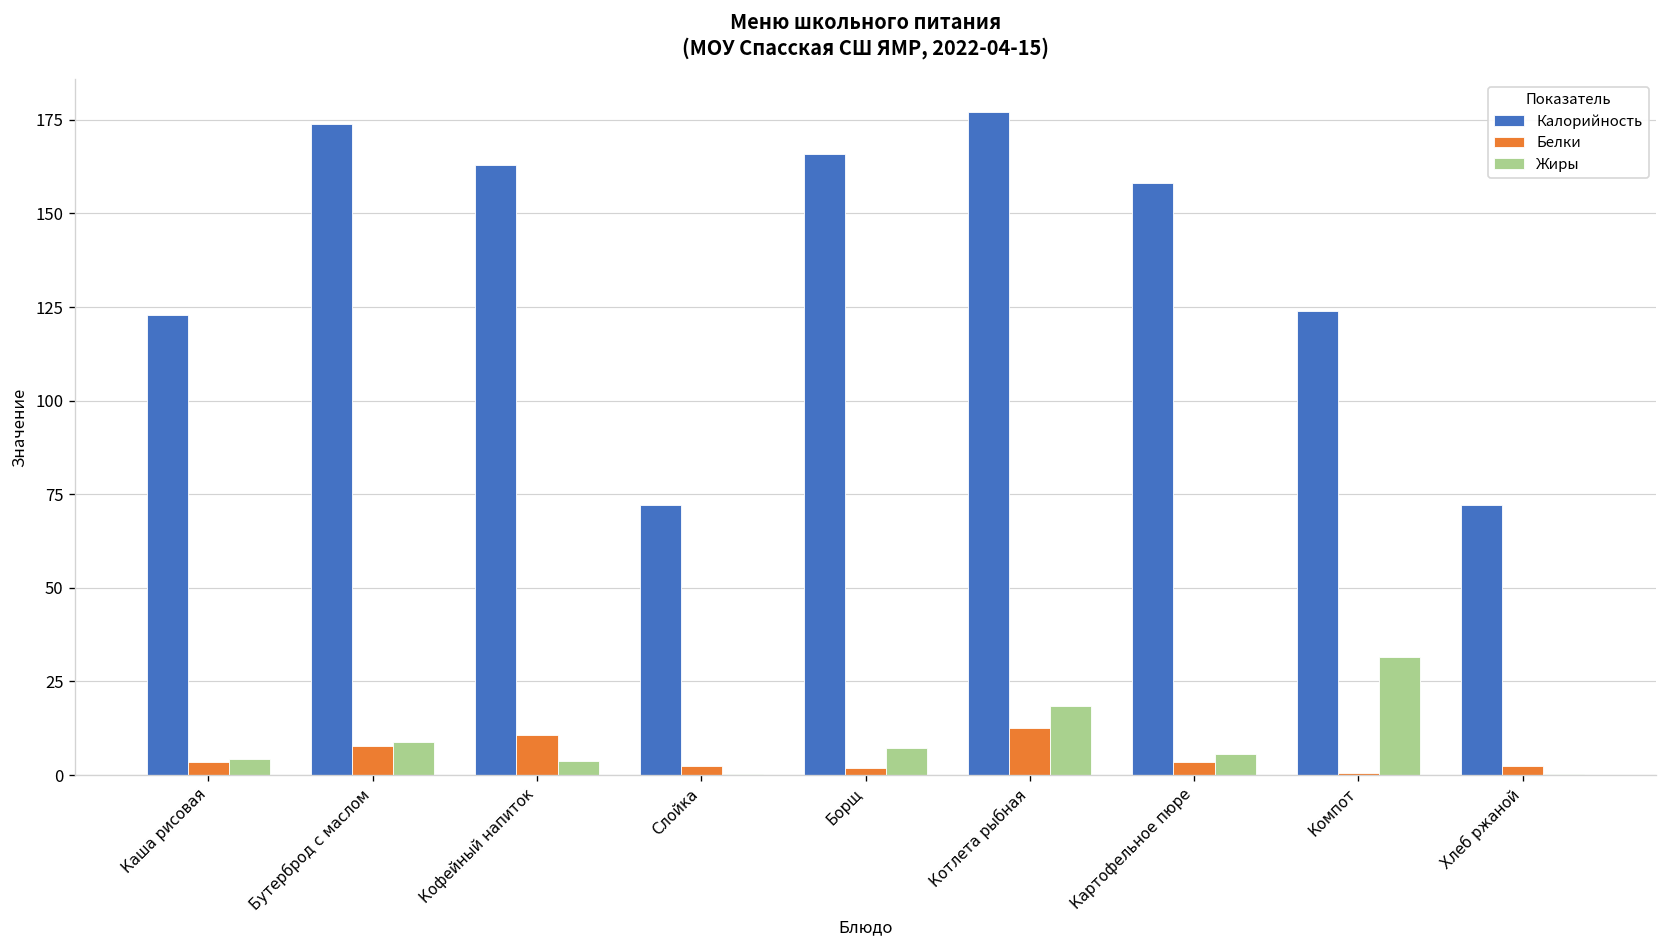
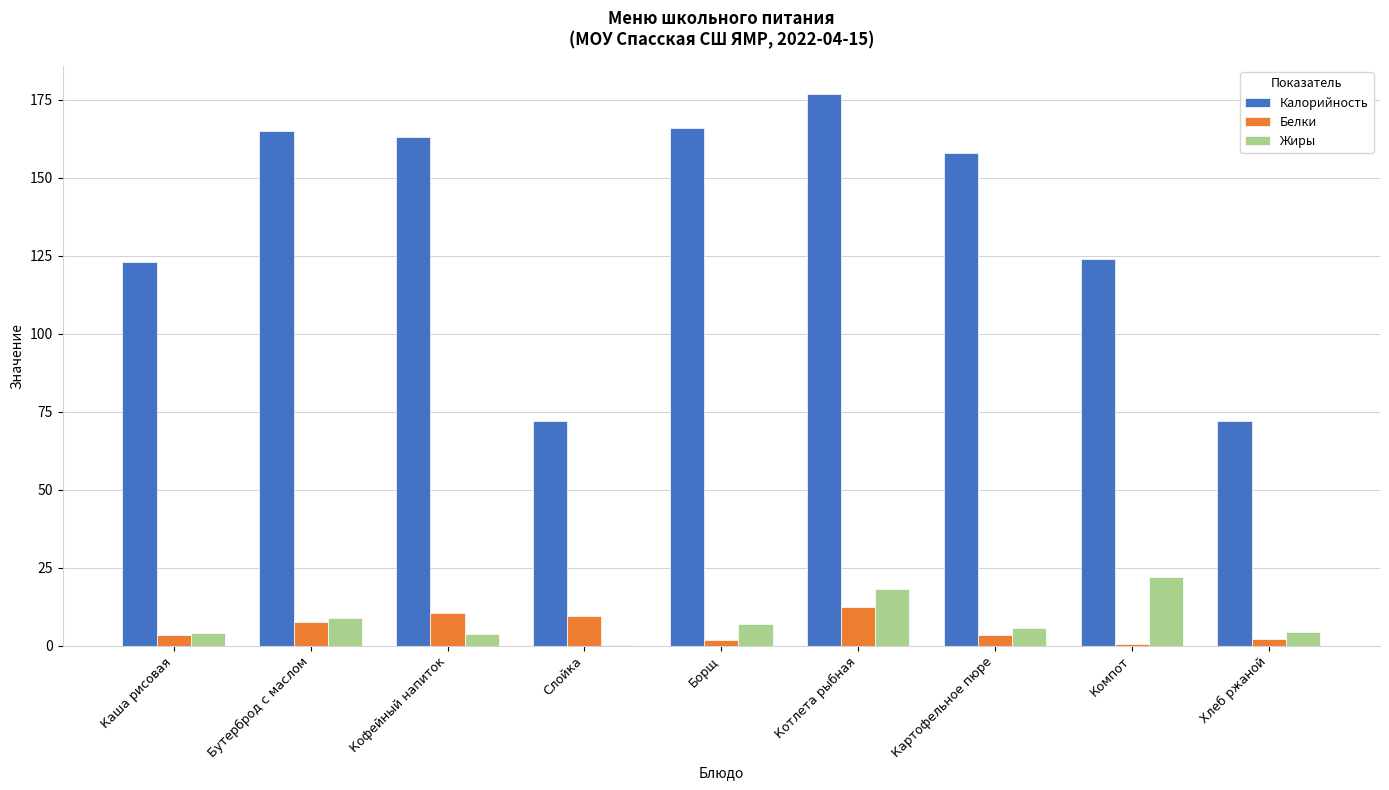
  {
    "Калорийность": {
      "Каша рисовая": 123,
-     "Бутерброд с маслом": 174,
+     "Бутерброд с маслом": 165,
      "Кофейный напиток": 163,
      "Слойка": 72,
      "Борщ": 166,
      "Котлета рыбная": 177,
      "Картофельное пюре": 158,
      "Компот": 124,
      "Хлеб ржаной": 72
    },
    "Белки": {
      "Каша рисовая": 3,
      "Бутерброд с маслом": 8,
      "Кофейный напиток": 11,
-     "Слойка": 2,
+     "Слойка": 10,
      "Борщ": 2,
      "Котлета рыбная": 13,
      "Картофельное пюре": 4,
      "Хлеб ржаной": 2
    },
    "Жиры": {
      "Каша рисовая": 4,
      "Бутерброд с маслом": 9,
      "Кофейный напиток": 4,
      "Борщ": 7,
      "Котлета рыбная": 18,
      "Картофельное пюре": 6,
-     "Компот": 32,
-     "Хлеб ржаной": 0
+     "Компот": 22,
+     "Хлеб ржаной": 4
    }
  }
